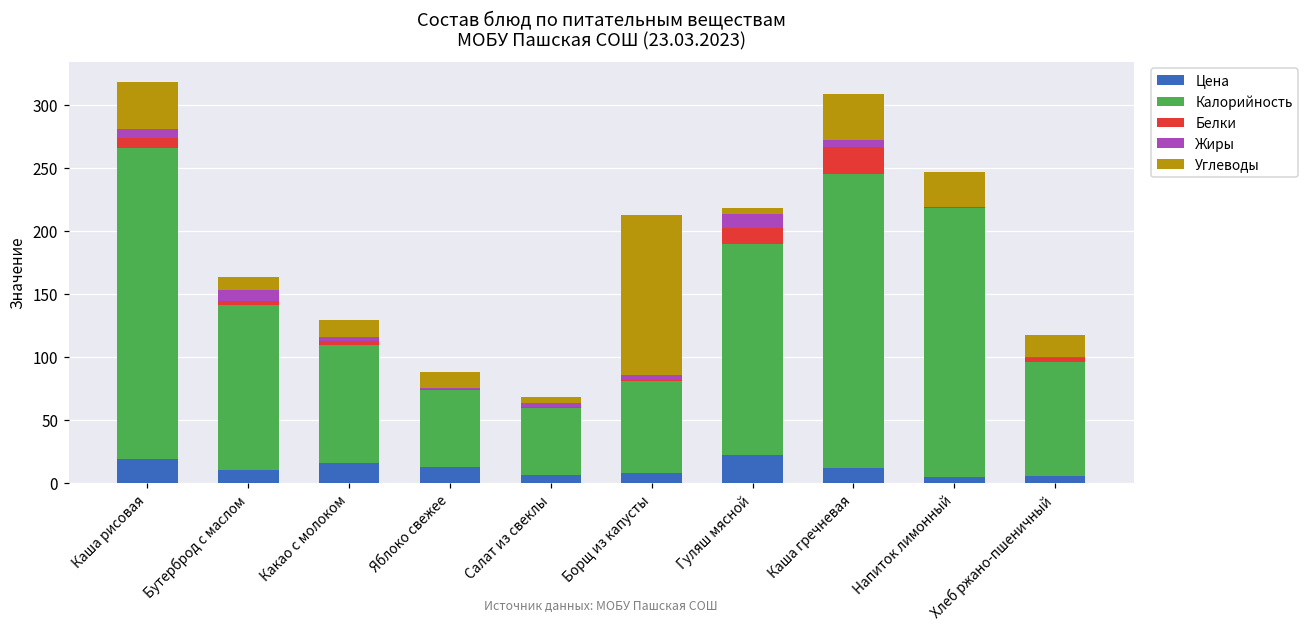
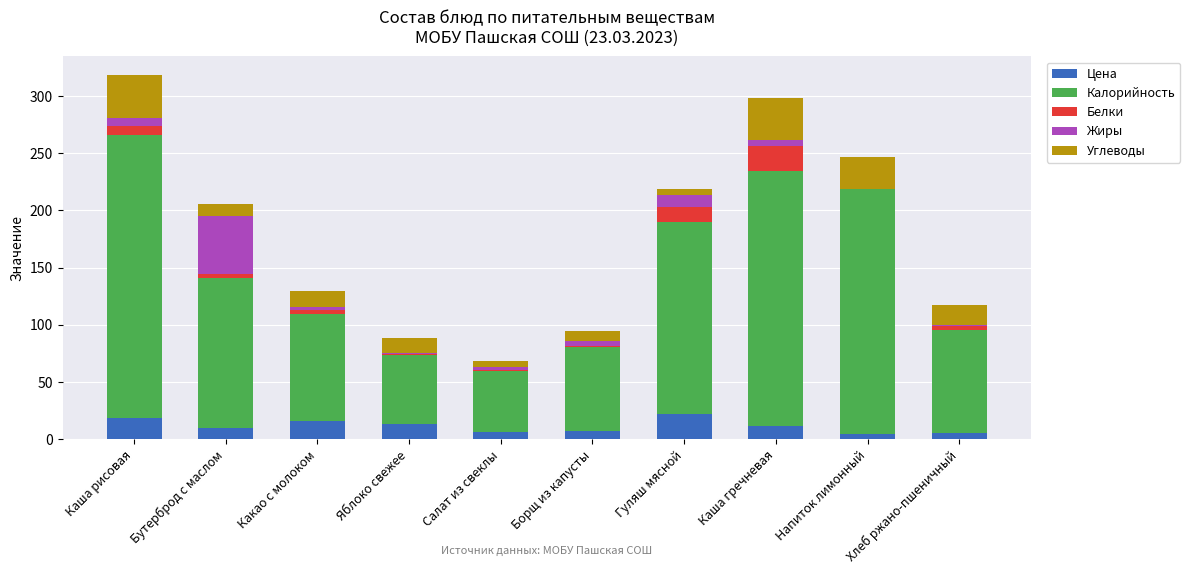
  {
    "Цена": {
      "Каша рисовая": 19,
      "Бутерброд с маслом": 10,
      "Какао с молоком": 16,
      "Яблоко свежее": 13,
      "Салат из свеклы": 6,
      "Борщ из капусты": 7,
      "Гуляш мясной": 22,
      "Каша гречневая": 12,
      "Напиток лимонный": 5,
      "Хлеб ржано-пшеничный": 5
    },
    "Калорийность": {
      "Каша рисовая": 247,
      "Бутерброд с маслом": 131,
      "Какао с молоком": 94,
      "Яблоко свежее": 61,
      "Салат из свеклы": 53,
      "Борщ из капусты": 73,
      "Гуляш мясной": 168,
-     "Каша гречневая": 234,
+     "Каша гречневая": 223,
      "Напиток лимонный": 214,
      "Хлеб ржано-пшеничный": 91
    },
    "Белки": {
      "Каша рисовая": 8,
      "Бутерброд с маслом": 3,
      "Какао с молоком": 3,
      "Гуляш мясной": 13,
      "Каша гречневая": 21,
      "Хлеб ржано-пшеничный": 3
    },
    "Жиры": {
      "Каша рисовая": 7,
-     "Бутерброд с маслом": 9,
+     "Бутерброд с маслом": 51,
      "Какао с молоком": 3,
      "Салат из свеклы": 3,
      "Борщ из капусты": 4,
      "Гуляш мясной": 11,
      "Каша гречневая": 6
    },
    "Углеводы": {
      "Каша рисовая": 38,
      "Бутерброд с маслом": 10,
      "Какао с молоком": 14,
      "Яблоко свежее": 13,
      "Салат из свеклы": 5,
-     "Борщ из капусты": 128,
+     "Борщ из капусты": 9,
      "Гуляш мясной": 5,
      "Каша гречневая": 37,
      "Напиток лимонный": 28,
      "Хлеб ржано-пшеничный": 17
    }
  }
